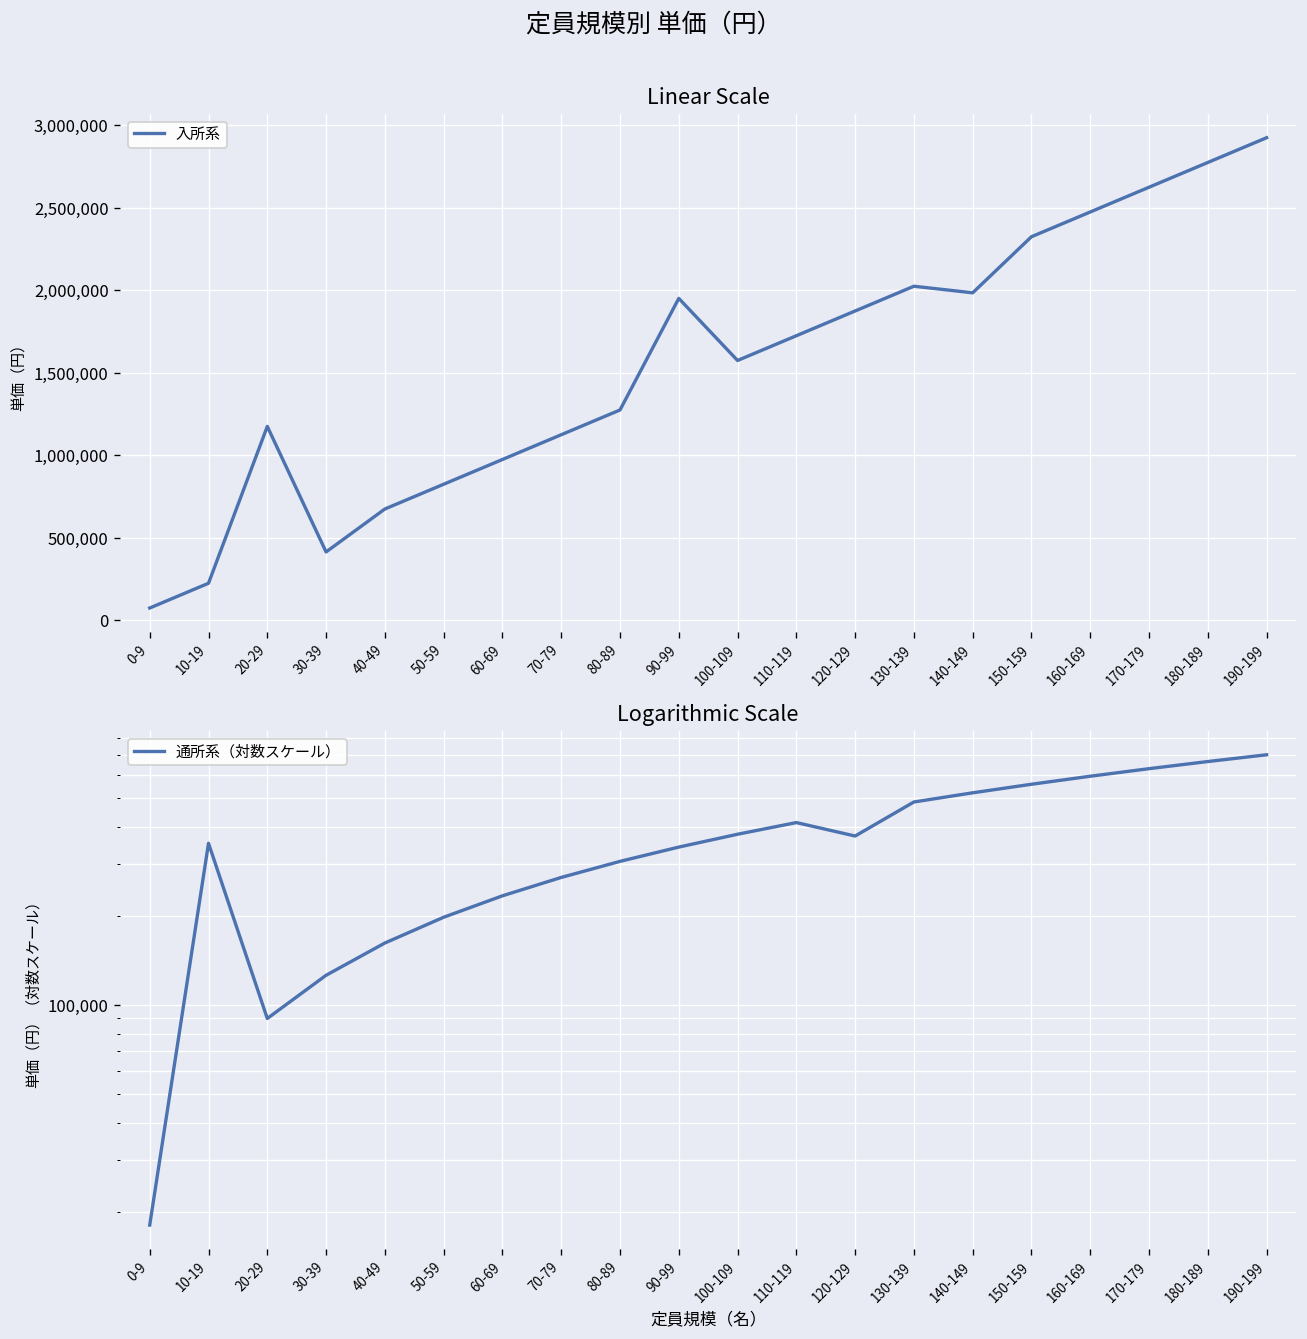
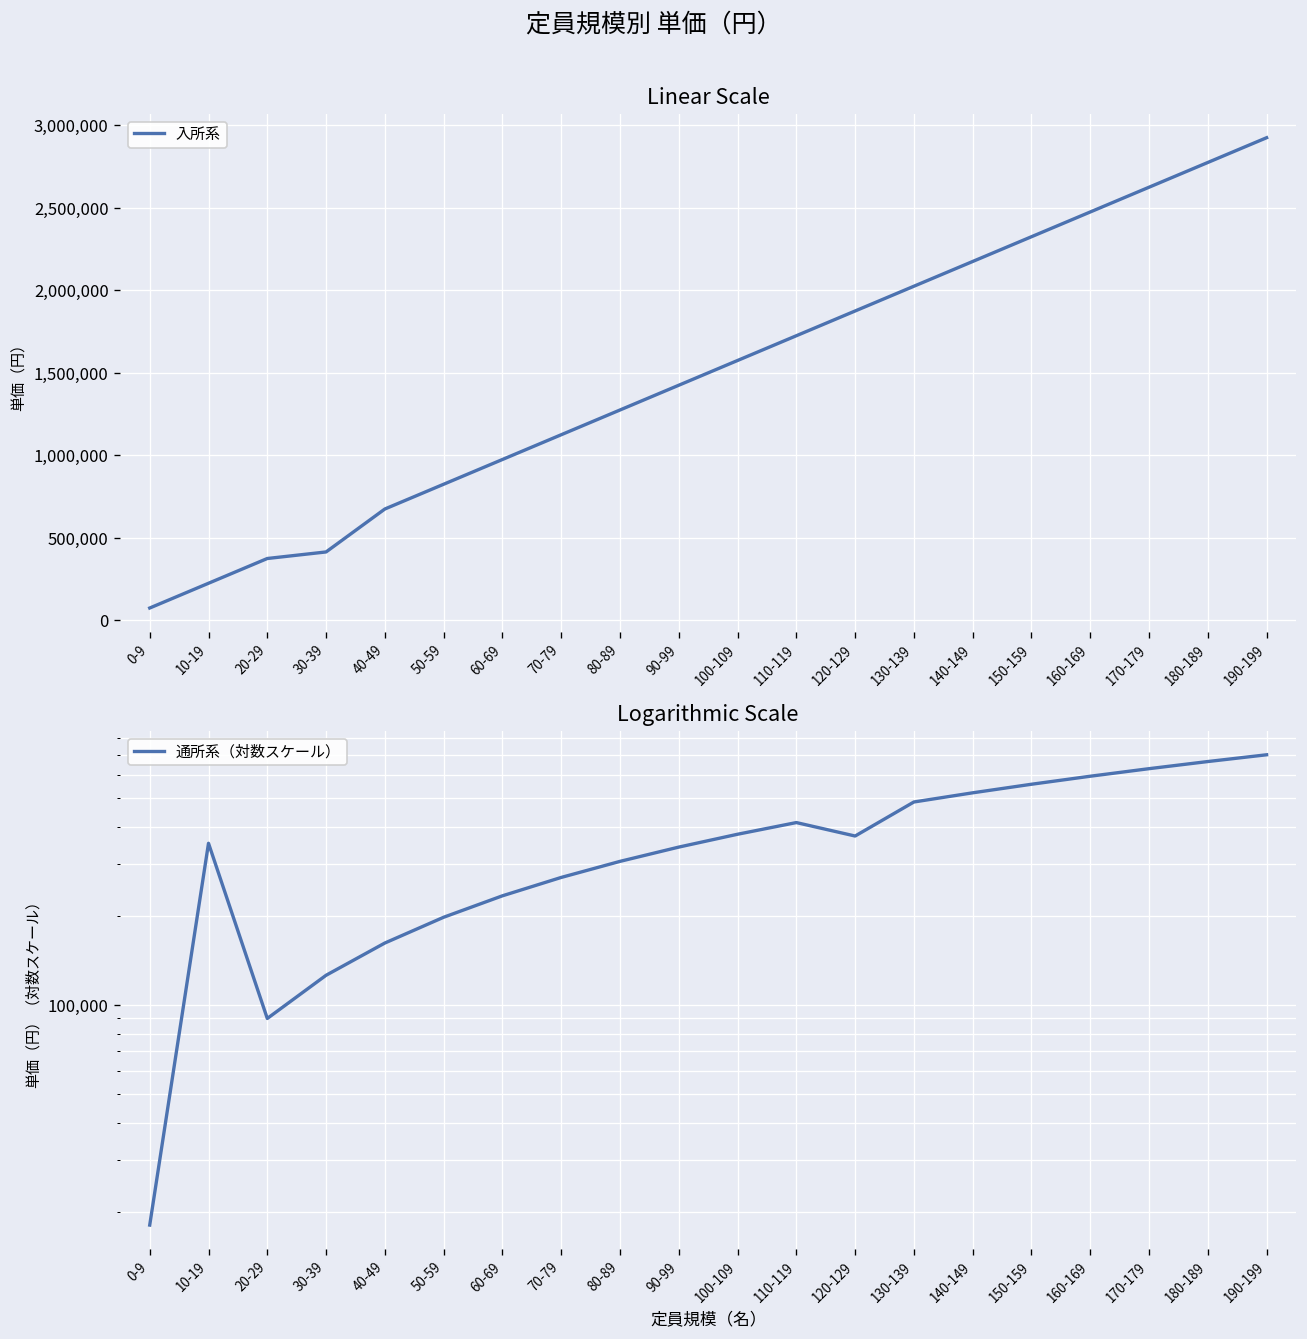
  {
    "Linear Scale": {
      "0-9": "80,000",
      "10-19": "230,000",
-     "20-29": "1,180,000",
+     "20-29": "380,000",
      "30-39": "410,000",
      "40-49": "680,000",
      "50-59": "830,000",
      "60-69": "980,000",
      "70-79": "1,130,000",
      "80-89": "1,280,000",
-     "90-99": "1,950,000",
+     "90-99": "1,430,000",
      "100-109": "1,580,000",
      "110-119": "1,730,000",
      "120-129": "1,880,000",
      "130-139": "2,030,000",
-     "140-149": "1,990,000",
+     "140-149": "2,180,000",
      "150-159": "2,330,000",
      "160-169": "2,480,000",
      "170-179": "2,630,000",
      "180-189": "2,780,000",
      "190-199": "2,930,000"
    }
  }
